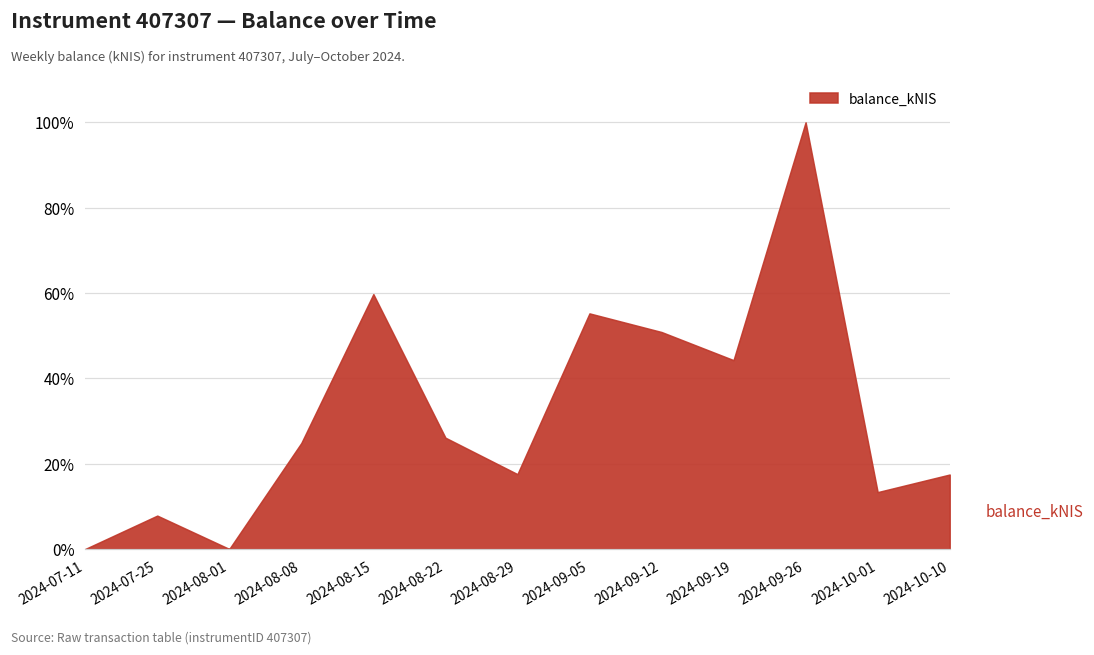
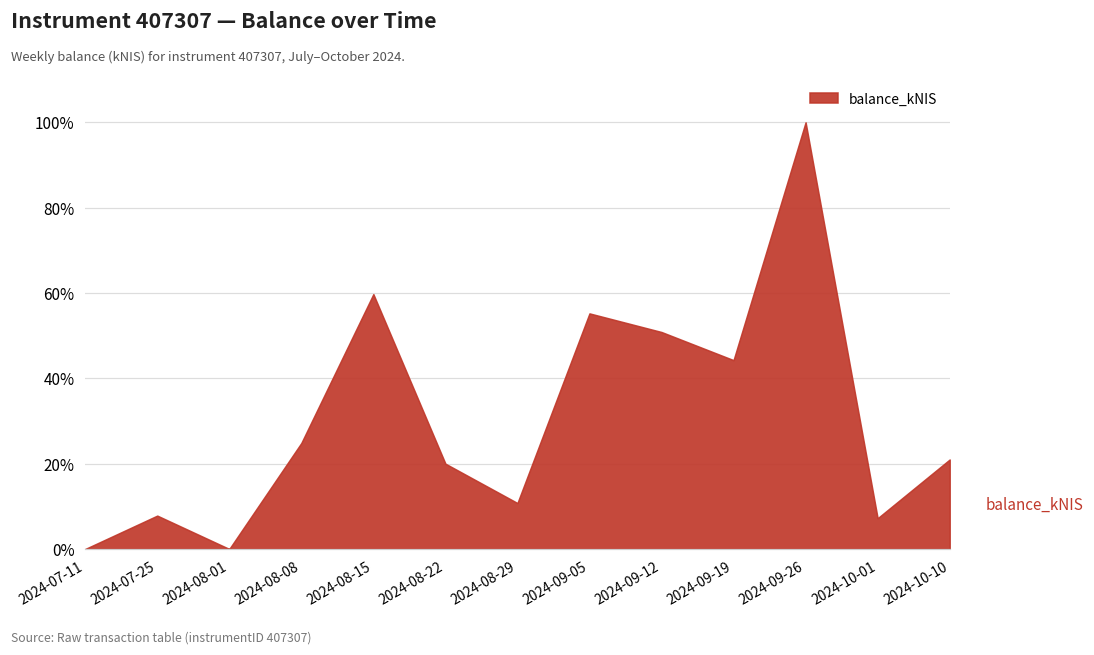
  {
    "2024-07-11": "0%",
    "2024-07-25": "8%",
    "2024-08-01": "0%",
    "2024-08-08": "25%",
    "2024-08-15": "60%",
-   "2024-08-22": "26%",
-   "2024-08-29": "18%",
+   "2024-08-22": "20%",
+   "2024-08-29": "11%",
    "2024-09-05": "55%",
    "2024-09-12": "51%",
    "2024-09-19": "44%",
    "2024-09-26": "100%",
-   "2024-10-01": "13%",
-   "2024-10-10": "17%"
+   "2024-10-01": "7%",
+   "2024-10-10": "21%"
  }
